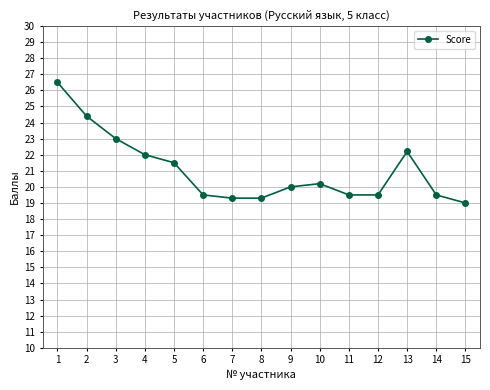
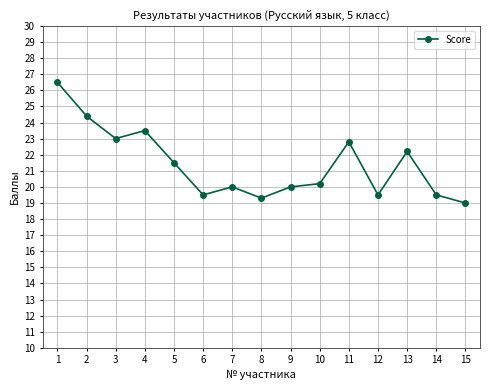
  {
    "1": 26.5,
    "2": 24.4,
    "3": 23.0,
-   "4": 22.0,
+   "4": 23.5,
    "5": 21.5,
    "6": 19.5,
-   "7": 19.3,
+   "7": 20.0,
    "8": 19.3,
    "9": 20.0,
    "10": 20.2,
-   "11": 19.5,
+   "11": 22.8,
    "12": 19.5,
    "13": 22.2,
    "14": 19.5,
    "15": 19.0
  }
